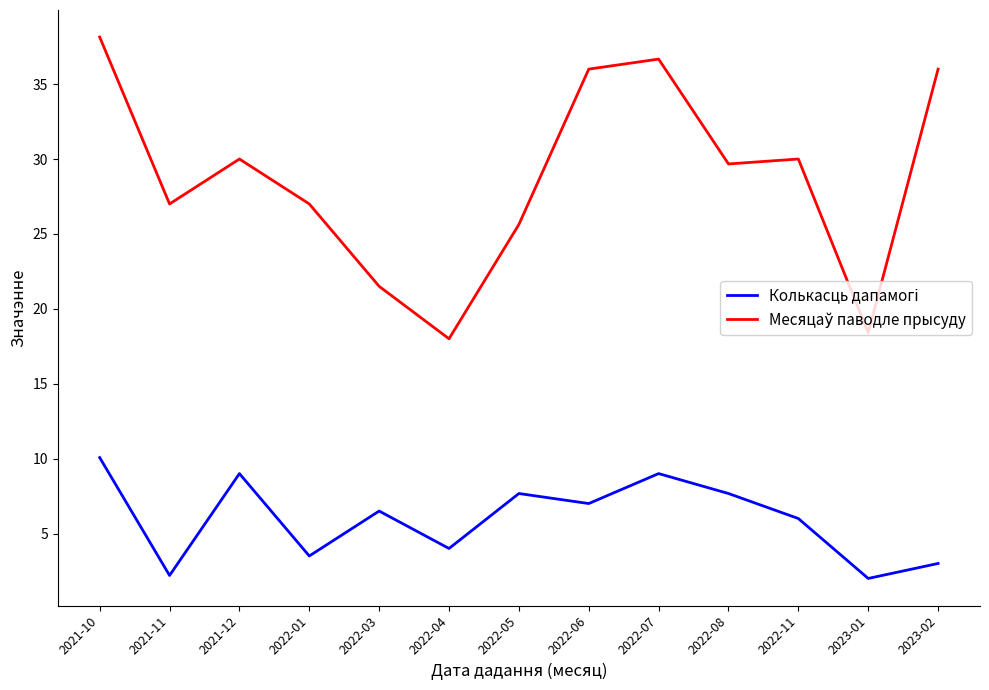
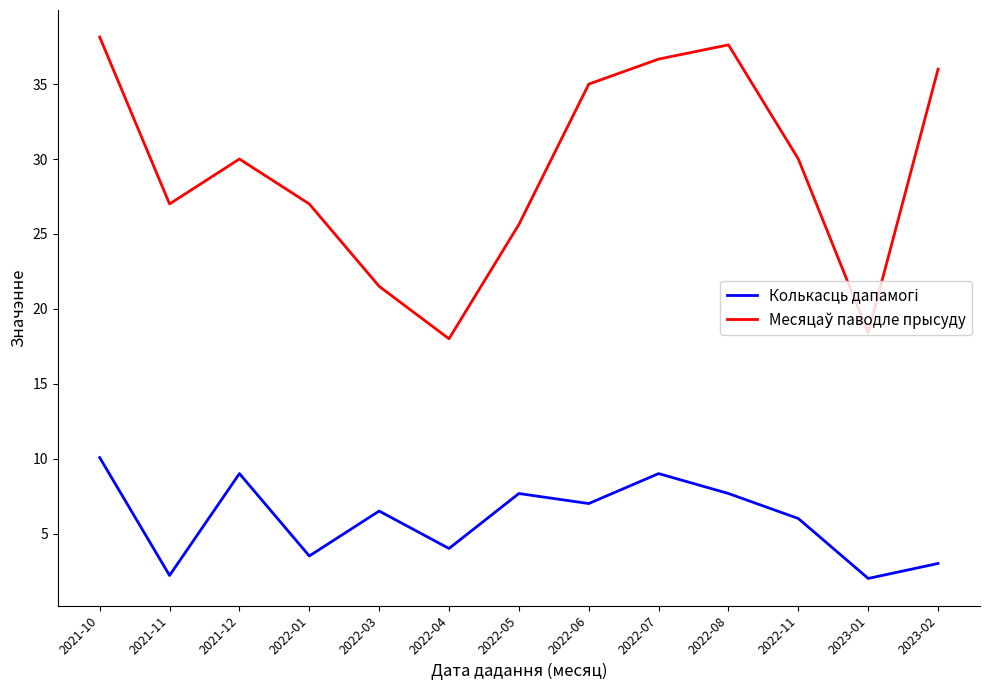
  {
    "Колькасць дапамогі": {
      "2021-10": 10.1,
      "2021-11": 2.2,
      "2021-12": 9.0,
      "2022-01": 3.5,
      "2022-03": 6.5,
      "2022-04": 4.0,
      "2022-05": 7.7,
      "2022-06": 7.0,
      "2022-07": 9.0,
      "2022-08": 7.7,
      "2022-11": 6.0,
      "2023-01": 2.0,
      "2023-02": 3.0
    },
    "Месяцаў паводле прысуду": {
      "2021-10": 38.1,
      "2021-11": 27.0,
      "2021-12": 30.0,
      "2022-01": 27.0,
      "2022-03": 21.5,
      "2022-04": 18.0,
      "2022-05": 25.6,
-     "2022-06": 36,
+     "2022-06": 35,
      "2022-07": 36.7,
-     "2022-08": 29.7,
+     "2022-08": 37.6,
      "2022-11": 30.0,
      "2023-02": 36.0
    }
  }
